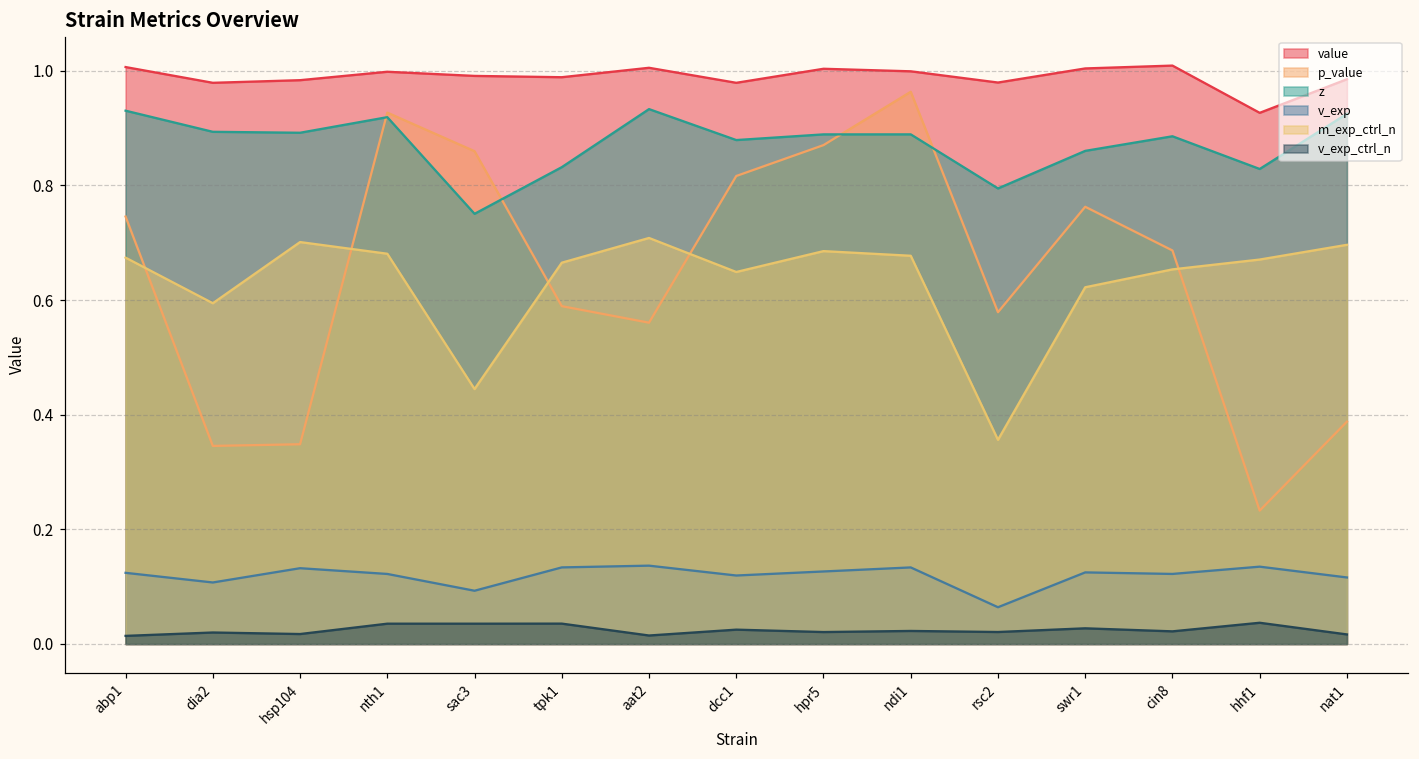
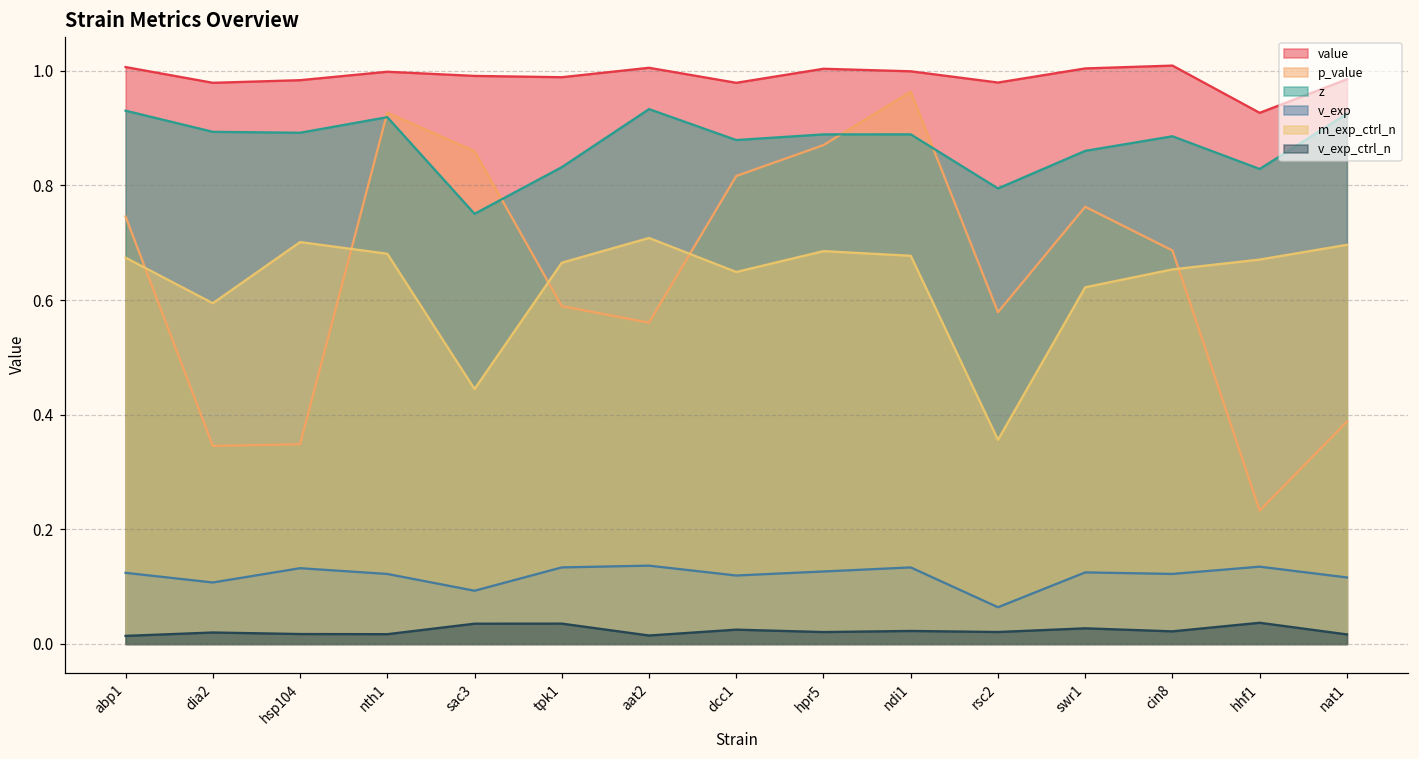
  {
    "value": {
      "abp1": 1.01,
      "dia2": 0.98,
      "hsp104": 0.98,
      "nth1": 1.00,
      "sac3": 0.99,
      "tpk1": 0.99,
      "aat2": 1.01,
      "dcc1": 0.98,
      "hpr5": 1.00,
      "ndi1": 1.00,
      "rsc2": 0.98,
      "swr1": 1.00,
      "cin8": 1.01,
      "hhf1": 0.93
    },
    "v_exp_ctrl_n": {
      "abp1": 0.01,
      "dia2": 0.02,
      "hsp104": 0.02,
-     "nth1": 0.04,
+     "nth1": 0.02,
      "sac3": 0.04,
      "tpk1": 0.04,
      "aat2": 0.01,
      "dcc1": 0.03,
      "hpr5": 0.02,
      "ndi1": 0.02,
      "rsc2": 0.02,
      "swr1": 0.03,
      "cin8": 0.02,
      "hhf1": 0.04,
      "nat1": 0.02
    }
  }
